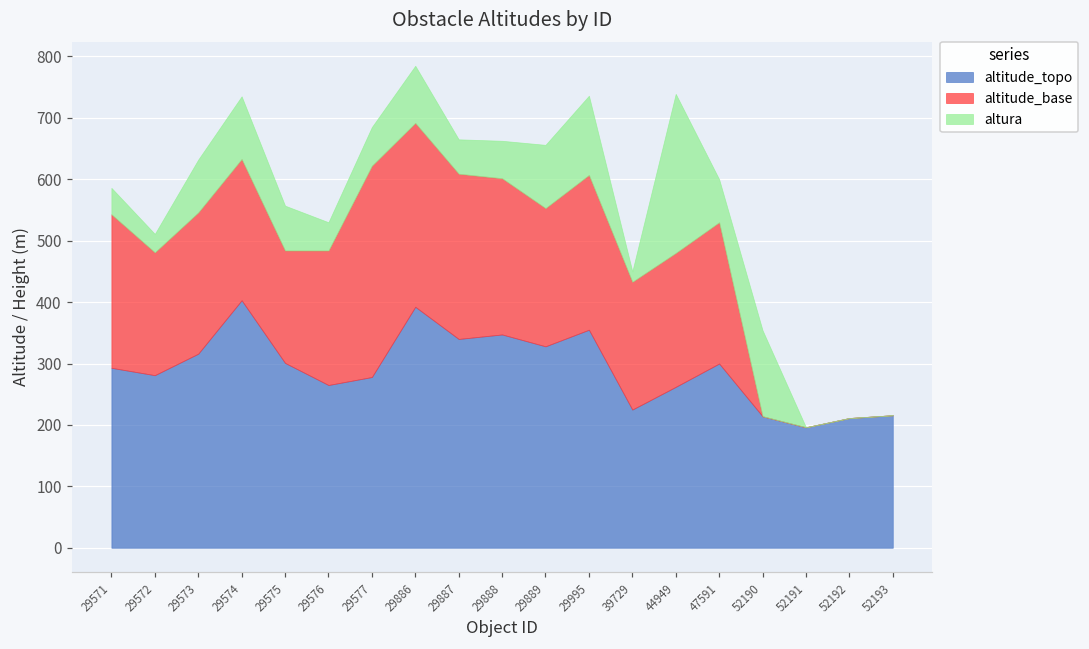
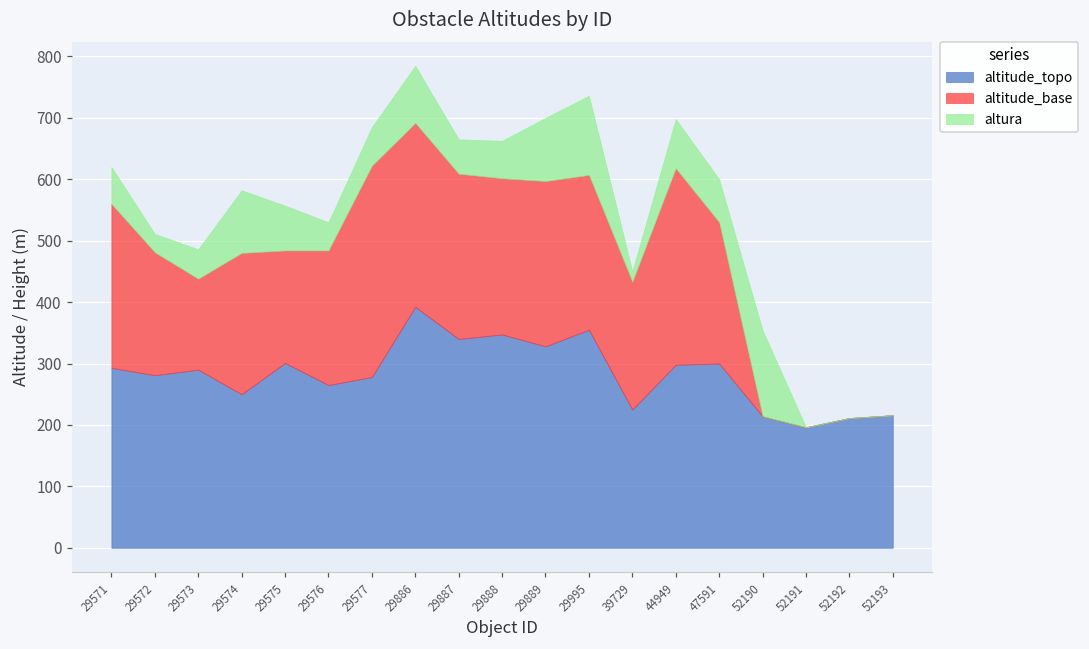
  {
    "altitude_topo": {
      "29571": 290,
      "29572": 280,
-     "29573": 320,
-     "29574": 400,
+     "29573": 290,
+     "29574": 250,
      "29575": 300,
      "29576": 270,
      "29577": 280,
      "29886": 390,
      "29887": 340,
      "29888": 350,
      "29889": 330,
      "29995": 360,
      "39729": 230,
-     "44949": 260,
+     "44949": 300,
      "47591": 300
    },
    "altitude_base": {
-     "29571": 250,
+     "29571": 270,
      "29572": 200,
-     "29573": 230,
+     "29573": 150,
      "29574": 230,
      "29575": 180,
      "29576": 220,
      "29577": 340,
      "29886": 300,
      "29887": 270,
      "29888": 250,
-     "29889": 230,
+     "29889": 270,
      "29995": 250,
      "39729": 210,
-     "44949": 220,
+     "44949": 320,
      "47591": 230
    },
    "altura": {
-     "29571": 40,
+     "29571": 60,
      "29572": 30,
-     "29573": 90,
+     "29573": 50,
      "29574": 100,
      "29575": 70,
      "29576": 50,
      "29577": 60,
      "29886": 90,
      "29887": 60,
      "29888": 60,
      "29889": 100,
      "29995": 130,
      "39729": 20,
-     "44949": 260,
+     "44949": 80,
      "47591": 70,
      "52190": 140
    }
  }
